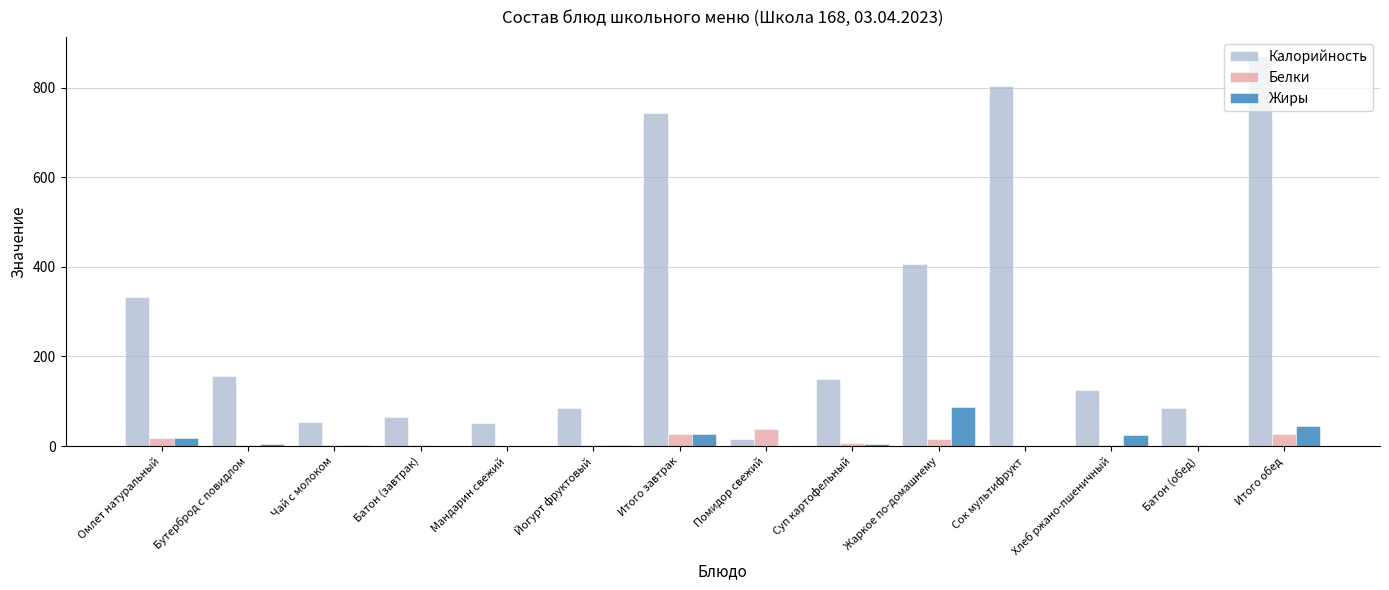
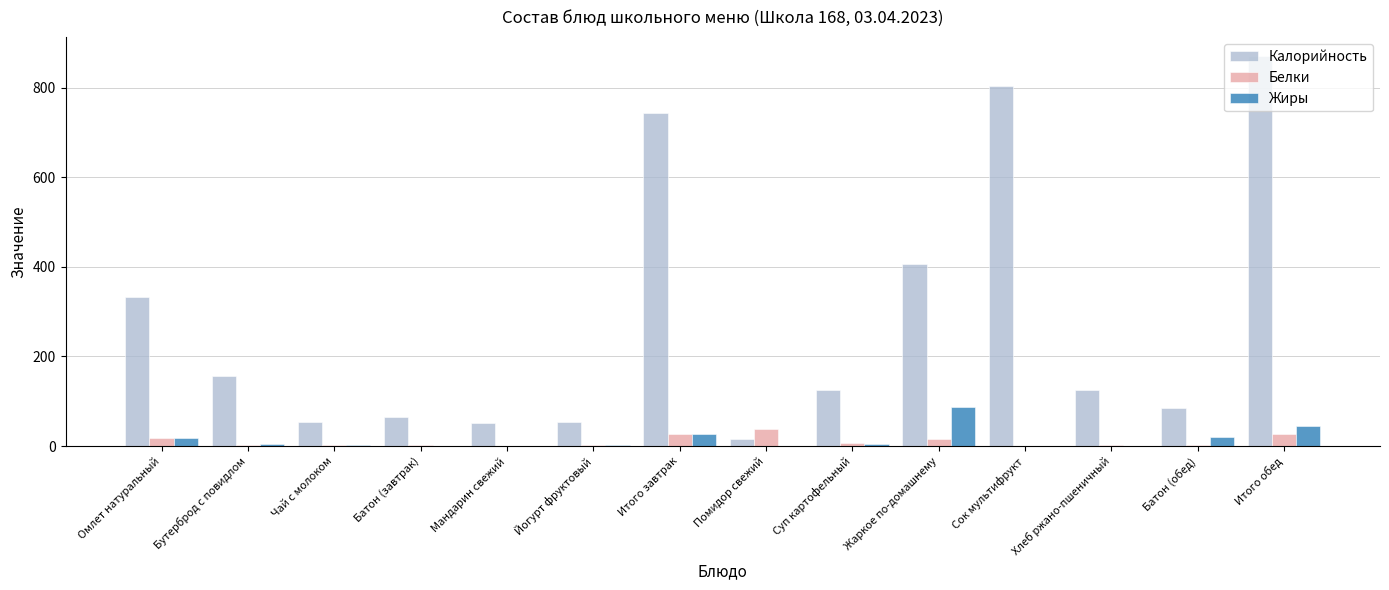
  {
    "Калорийность": {
      "Омлет натуральный": 330,
      "Бутерброд с повидлом": 160,
      "Чай с молоком": 50,
      "Батон (завтрак)": 60,
      "Мандарин свежий": 50,
-     "Йогурт фруктовый": 90,
+     "Йогурт фруктовый": 50,
      "Итого завтрак": 740,
      "Помидор свежий": 20,
-     "Суп картофельный": 150,
+     "Суп картофельный": 130,
      "Жаркое по-домашнему": 410,
      "Сок мультифрукт": 800,
      "Хлеб ржано-пшеничный": 130,
      "Батон (обед)": 90
    },
    "Белки": {
      "Омлет натуральный": 20,
      "Итого завтрак": 30,
      "Помидор свежий": 40,
      "Суп картофельный": 10,
      "Жаркое по-домашнему": 20,
      "Сок мультифрукт": 0,
      "Итого обед": 30
    },
    "Жиры": {
      "Омлет натуральный": 20,
      "Итого завтрак": 30,
      "Жаркое по-домашнему": 90,
      "Сок мультифрукт": 0,
-     "Хлеб ржано-пшеничный": 20,
-     "Батон (обед)": 0,
+     "Хлеб ржано-пшеничный": 0,
+     "Батон (обед)": 20,
      "Итого обед": 50
    }
  }
